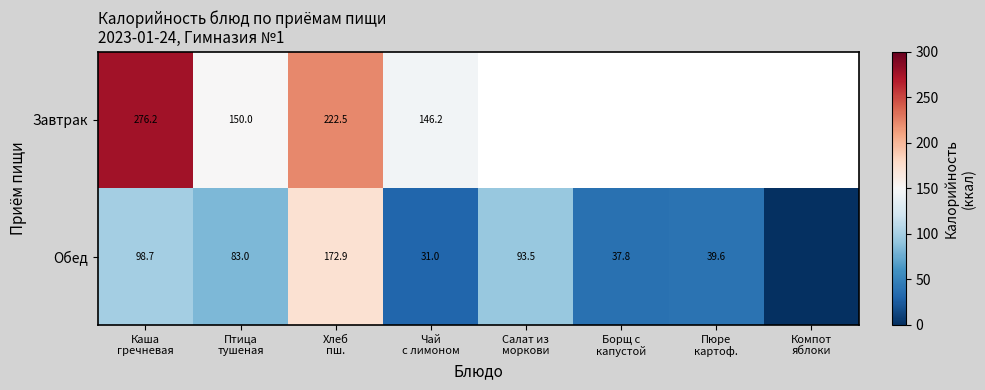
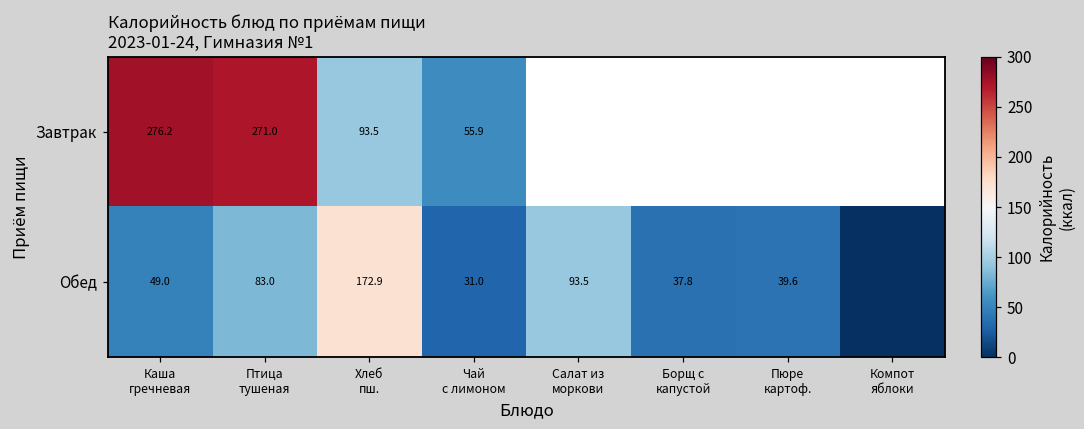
  {
    "Завтрак": {
      "Каша гречневая": 276.2,
-     "Птица тушеная": 150.0,
-     "Хлеб пш.": 222.5,
-     "Чай с лимоном": 146.2
+     "Птица тушеная": 271.0,
+     "Хлеб пш.": 93.5,
+     "Чай с лимоном": 55.9
    },
    "Обед": {
-     "Каша гречневая": 98.7,
+     "Каша гречневая": 49.0,
      "Птица тушеная": 83.0,
      "Хлеб пш.": 172.9,
      "Чай с лимоном": 31.0,
      "Салат из моркови": 93.5,
      "Борщ с капустой": 37.8,
      "Пюре картоф.": 39.6
    }
  }
